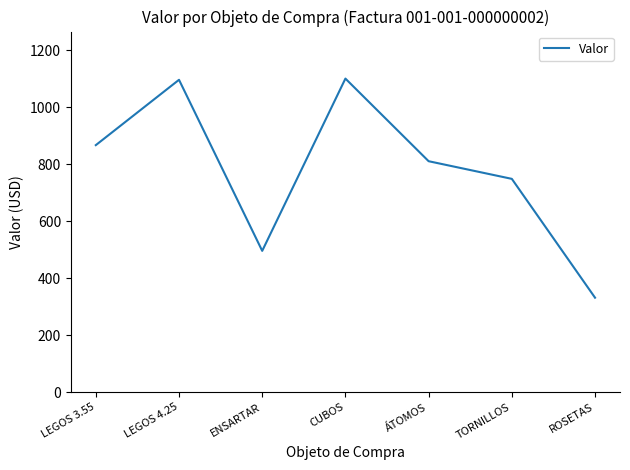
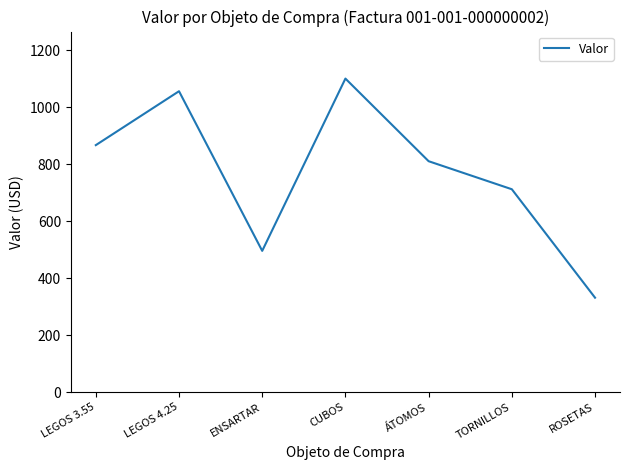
  {
    "LEGOS 3.55": 870,
-   "LEGOS 4.25": 1100,
+   "LEGOS 4.25": 1060,
    "ENSARTAR": 500,
    "CUBOS": 1100,
    "ÁTOMOS": 810,
-   "TORNILLOS": 750,
+   "TORNILLOS": 710,
    "ROSETAS": 330
  }
